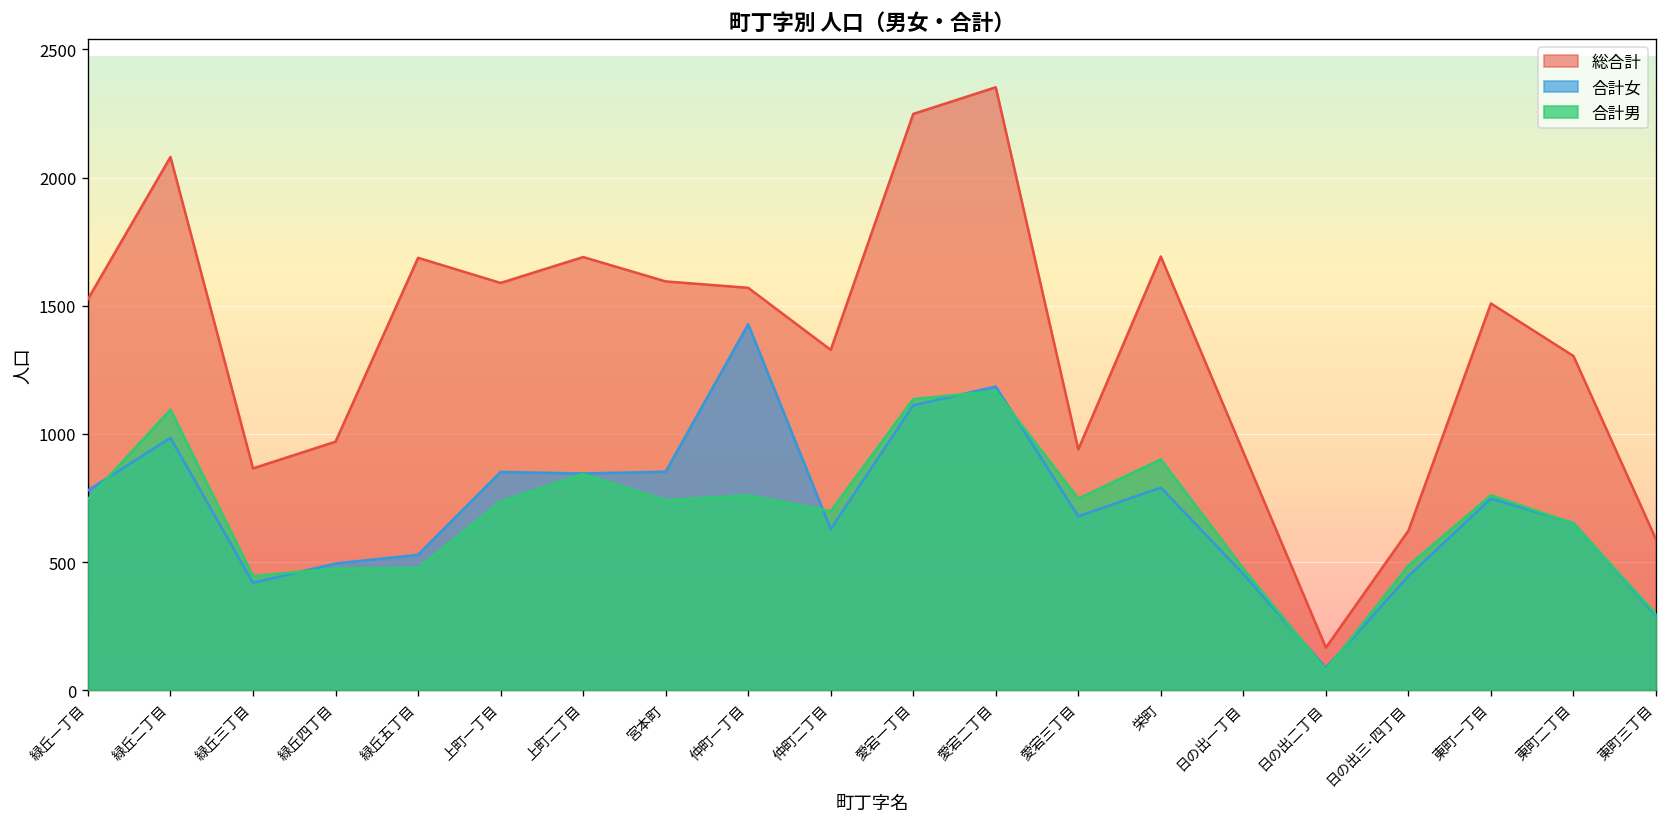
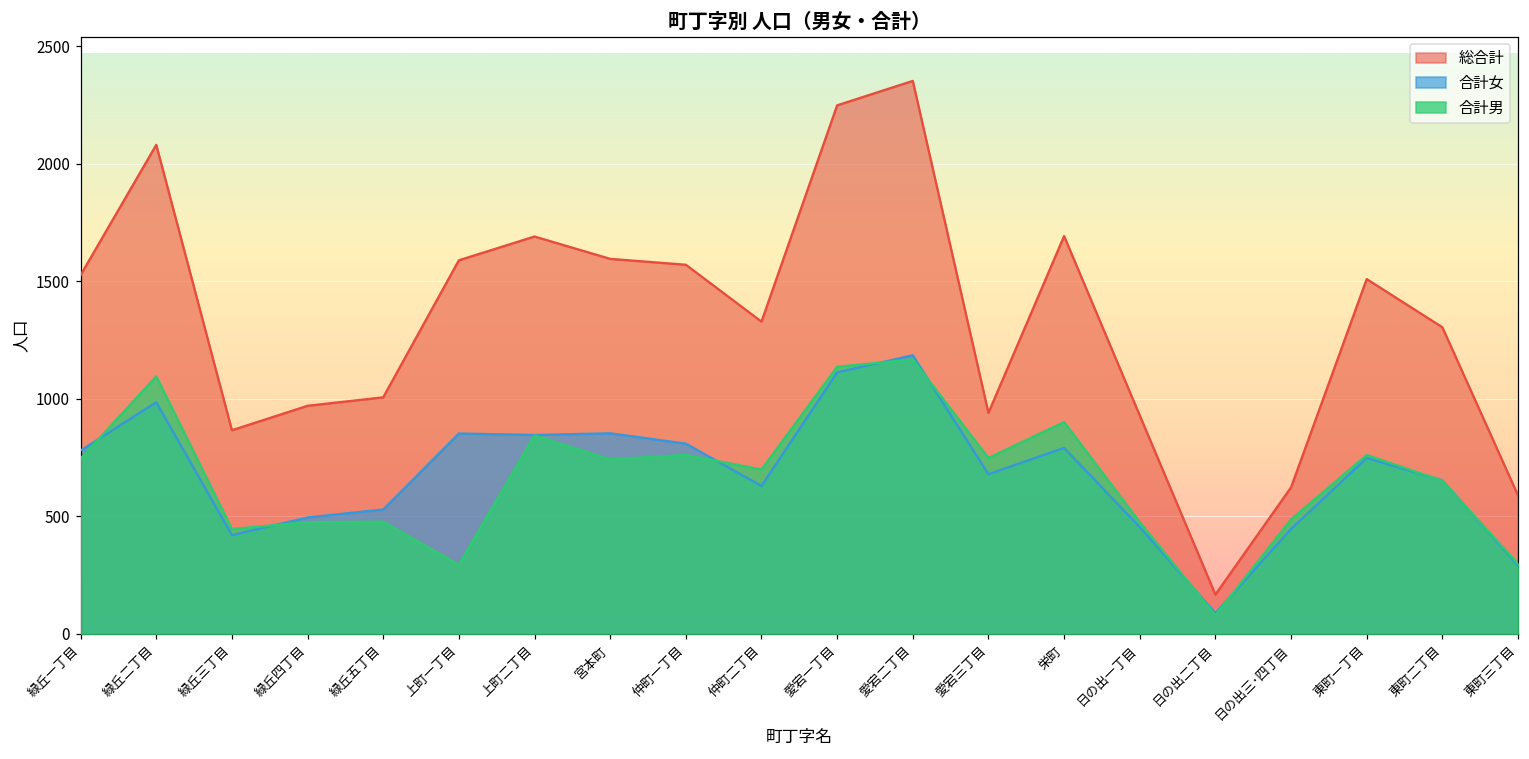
  {
    "総合計": {
      "緑丘一丁目": 1530,
      "緑丘二丁目": 2080,
      "緑丘三丁目": 870,
      "緑丘四丁目": 970,
-     "緑丘五丁目": 1690,
+     "緑丘五丁目": 1010,
      "上町一丁目": 1590,
      "上町二丁目": 1690,
      "宮本町": 1600,
      "仲町一丁目": 1570,
      "仲町二丁目": 1330,
      "愛宕一丁目": 2250,
      "愛宕二丁目": 2350,
      "愛宕三丁目": 940,
      "栄町": 1690,
      "日の出一丁目": 930,
      "日の出二丁目": 170,
      "日の出三･四丁目": 620,
      "東町一丁目": 1510,
      "東町二丁目": 1300,
      "東町三丁目": 590
    },
    "合計女": {
      "緑丘一丁目": 780,
      "緑丘二丁目": 990,
      "緑丘三丁目": 420,
      "緑丘四丁目": 500,
      "緑丘五丁目": 530,
      "上町一丁目": 850,
      "宮本町": 850,
-     "仲町一丁目": 1430,
+     "仲町一丁目": 810,
      "仲町二丁目": 630,
      "愛宕一丁目": 1110,
      "愛宕二丁目": 1190,
      "愛宕三丁目": 680,
      "栄町": 790,
      "日の出一丁目": 450,
      "日の出三･四丁目": 450,
      "東町一丁目": 750
    },
    "合計男": {
      "緑丘一丁目": 750,
      "緑丘二丁目": 1100,
      "緑丘三丁目": 450,
      "緑丘四丁目": 480,
      "緑丘五丁目": 480,
-     "上町一丁目": 740,
+     "上町一丁目": 290,
      "宮本町": 740,
      "仲町一丁目": 760,
      "仲町二丁目": 700,
      "愛宕一丁目": 1140,
      "愛宕二丁目": 1170,
      "愛宕三丁目": 750,
      "栄町": 900,
      "日の出一丁目": 480,
      "日の出三･四丁目": 490,
      "東町一丁目": 760
    }
  }
